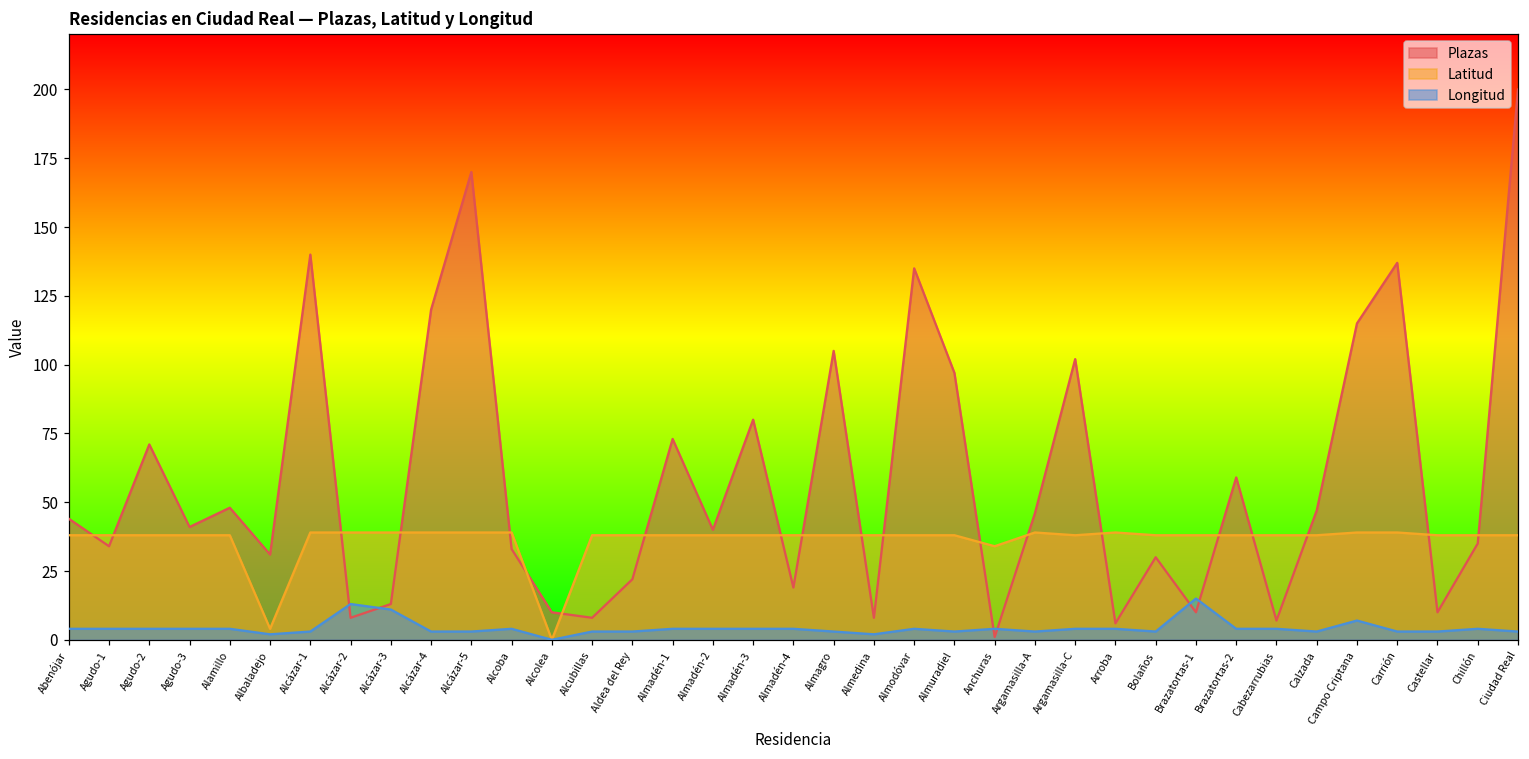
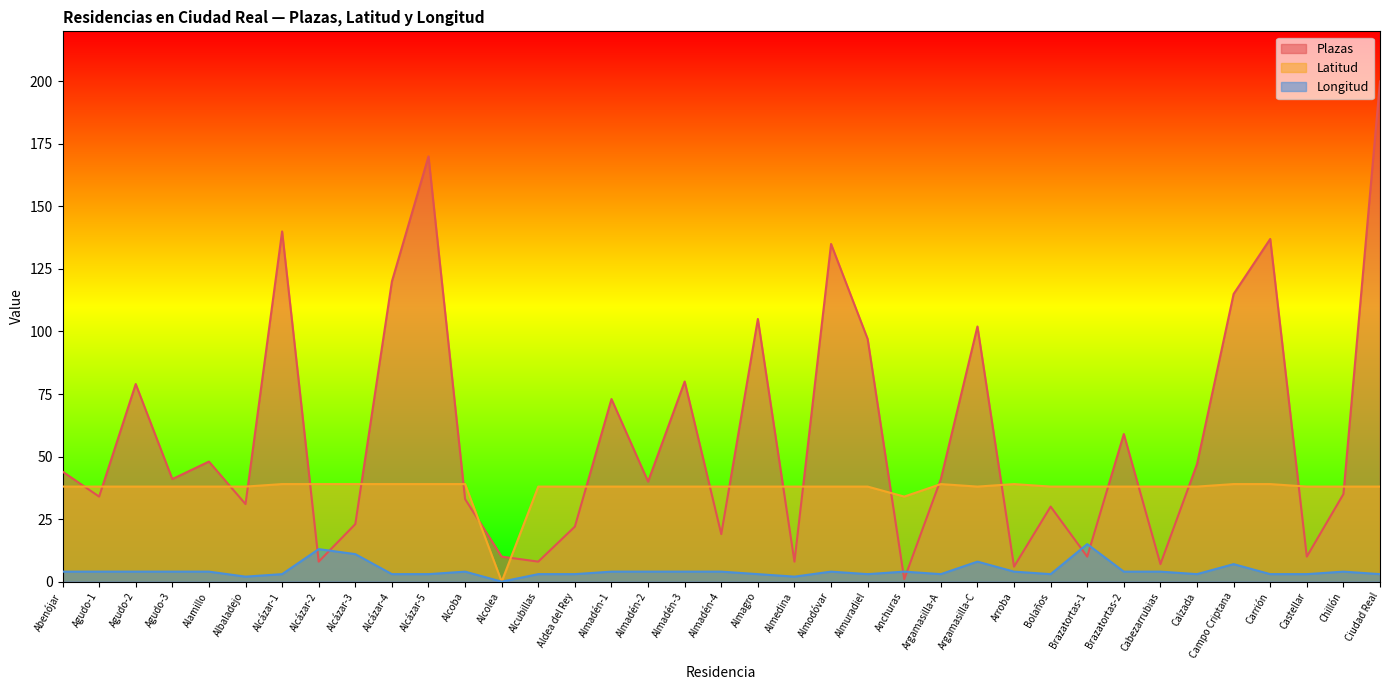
  {
    "Plazas": {
      "Abenójar": 44,
      "Agudo-1": 34,
-     "Agudo-2": 71,
+     "Agudo-2": 79,
      "Agudo-3": 41,
      "Alamillo": 48,
      "Albaladejo": 31,
      "Alcázar-1": 140,
      "Alcázar-2": 8,
-     "Alcázar-3": 13,
+     "Alcázar-3": 23,
      "Alcázar-4": 120,
      "Alcázar-5": 170,
      "Alcoba": 33,
      "Alcolea": 10,
      "Alcubillas": 8,
      "Aldea del Rey": 22,
      "Almadén-1": 73,
      "Almadén-2": 40,
      "Almadén-3": 80,
      "Almadén-4": 19,
      "Almagro": 105,
      "Almedina": 8,
      "Almodóvar": 135,
      "Almuradiel": 97,
      "Anchuras": 1,
-     "Argamasilla-A": 46,
+     "Argamasilla-A": 41,
      "Argamasilla-C": 102,
      "Arroba": 6,
      "Bolaños": 30,
      "Brazatortas-1": 10,
      "Brazatortas-2": 59,
      "Cabezarrubias": 7,
      "Calzada": 47,
      "Campo Criptana": 115,
      "Carrión": 137,
      "Castellar": 10,
      "Chillón": 35,
      "Ciudad Real": 200
    },
    "Latitud": {
      "Abenójar": 38,
      "Agudo-1": 38,
      "Agudo-2": 38,
      "Agudo-3": 38,
      "Alamillo": 38,
-     "Albaladejo": 4,
+     "Albaladejo": 38,
      "Alcázar-1": 39,
      "Alcázar-2": 39,
      "Alcázar-3": 39,
      "Alcázar-4": 39,
      "Alcázar-5": 39,
      "Alcoba": 39,
      "Alcubillas": 38,
      "Aldea del Rey": 38,
      "Almadén-1": 38,
      "Almadén-2": 38,
      "Almadén-3": 38,
      "Almadén-4": 38,
      "Almagro": 38,
      "Almedina": 38,
      "Almodóvar": 38,
      "Almuradiel": 38,
      "Anchuras": 34,
      "Argamasilla-A": 39,
      "Argamasilla-C": 38,
      "Arroba": 39,
      "Bolaños": 38,
      "Brazatortas-1": 38,
      "Brazatortas-2": 38,
      "Cabezarrubias": 38,
      "Calzada": 38,
      "Campo Criptana": 39,
      "Carrión": 39,
      "Castellar": 38,
      "Chillón": 38,
      "Ciudad Real": 38
    },
    "Longitud": {
      "Abenójar": 4,
      "Agudo-1": 4,
      "Agudo-2": 4,
      "Agudo-3": 4,
      "Alamillo": 4,
      "Albaladejo": 2,
      "Alcázar-1": 3,
      "Alcázar-2": 13,
      "Alcázar-3": 11,
      "Alcázar-4": 3,
      "Alcázar-5": 3,
      "Alcoba": 4,
      "Alcubillas": 3,
      "Aldea del Rey": 3,
      "Almadén-1": 4,
      "Almadén-2": 4,
      "Almadén-3": 4,
      "Almadén-4": 4,
      "Almagro": 3,
      "Almedina": 2,
      "Almodóvar": 4,
      "Almuradiel": 3,
      "Anchuras": 4,
      "Argamasilla-A": 3,
-     "Argamasilla-C": 4,
+     "Argamasilla-C": 8,
      "Arroba": 4,
      "Bolaños": 3,
      "Brazatortas-1": 15,
      "Brazatortas-2": 4,
      "Cabezarrubias": 4,
      "Calzada": 3,
      "Campo Criptana": 7,
      "Carrión": 3,
      "Castellar": 3,
      "Chillón": 4,
      "Ciudad Real": 3
    }
  }
